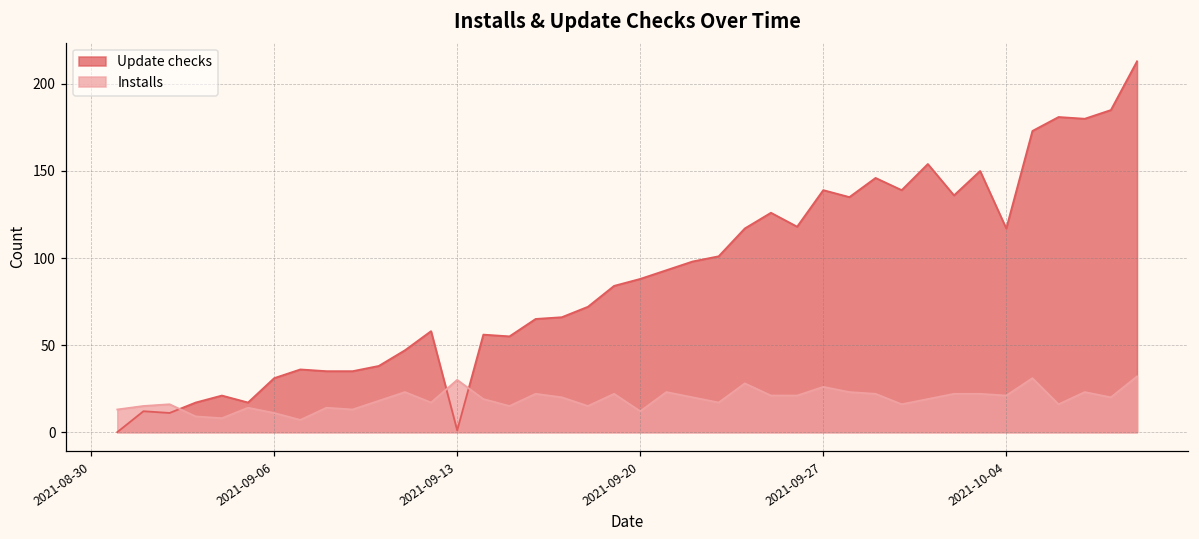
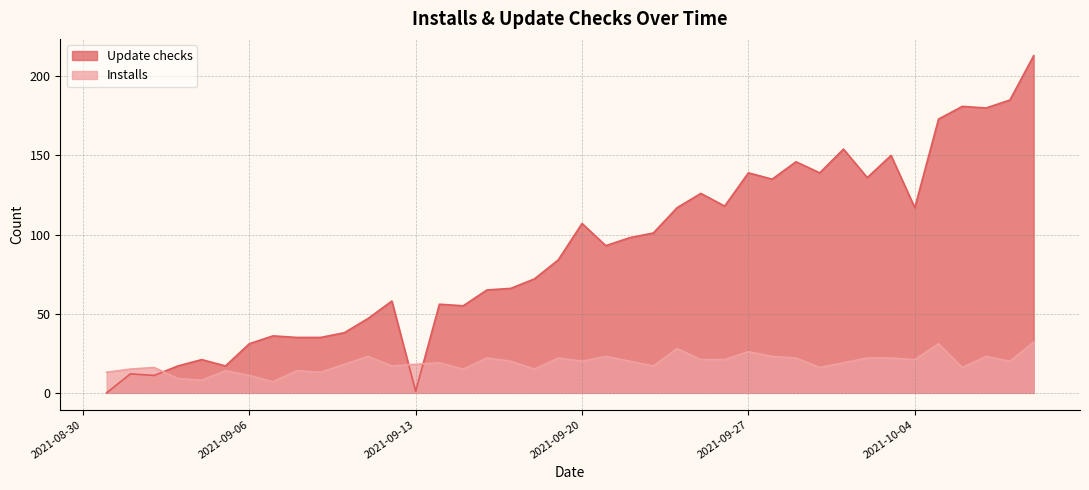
  {
    "Update checks": {
      "2021-09-06": 31,
      "2021-09-13": 1,
-     "2021-09-20": 88,
+     "2021-09-20": 107,
      "2021-09-27": 139,
      "2021-10-04": 117
    },
    "Installs": {
      "2021-09-06": 11,
-     "2021-09-13": 30,
-     "2021-09-20": 12,
+     "2021-09-13": 18,
+     "2021-09-20": 20,
      "2021-09-27": 26,
      "2021-10-04": 21
    }
  }
